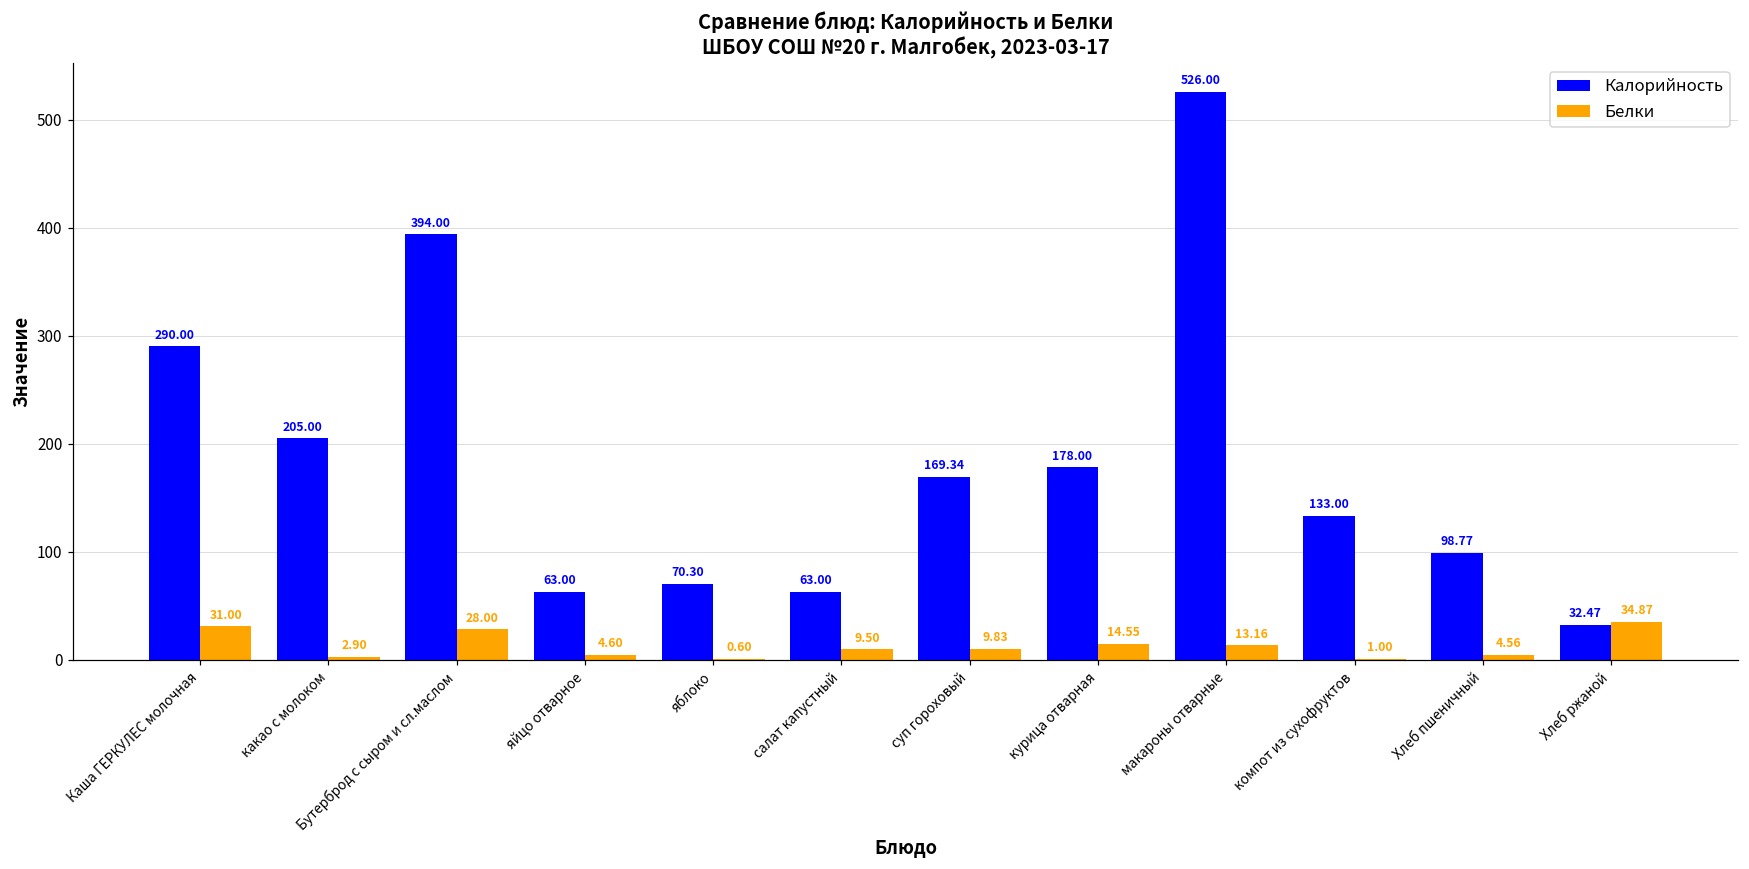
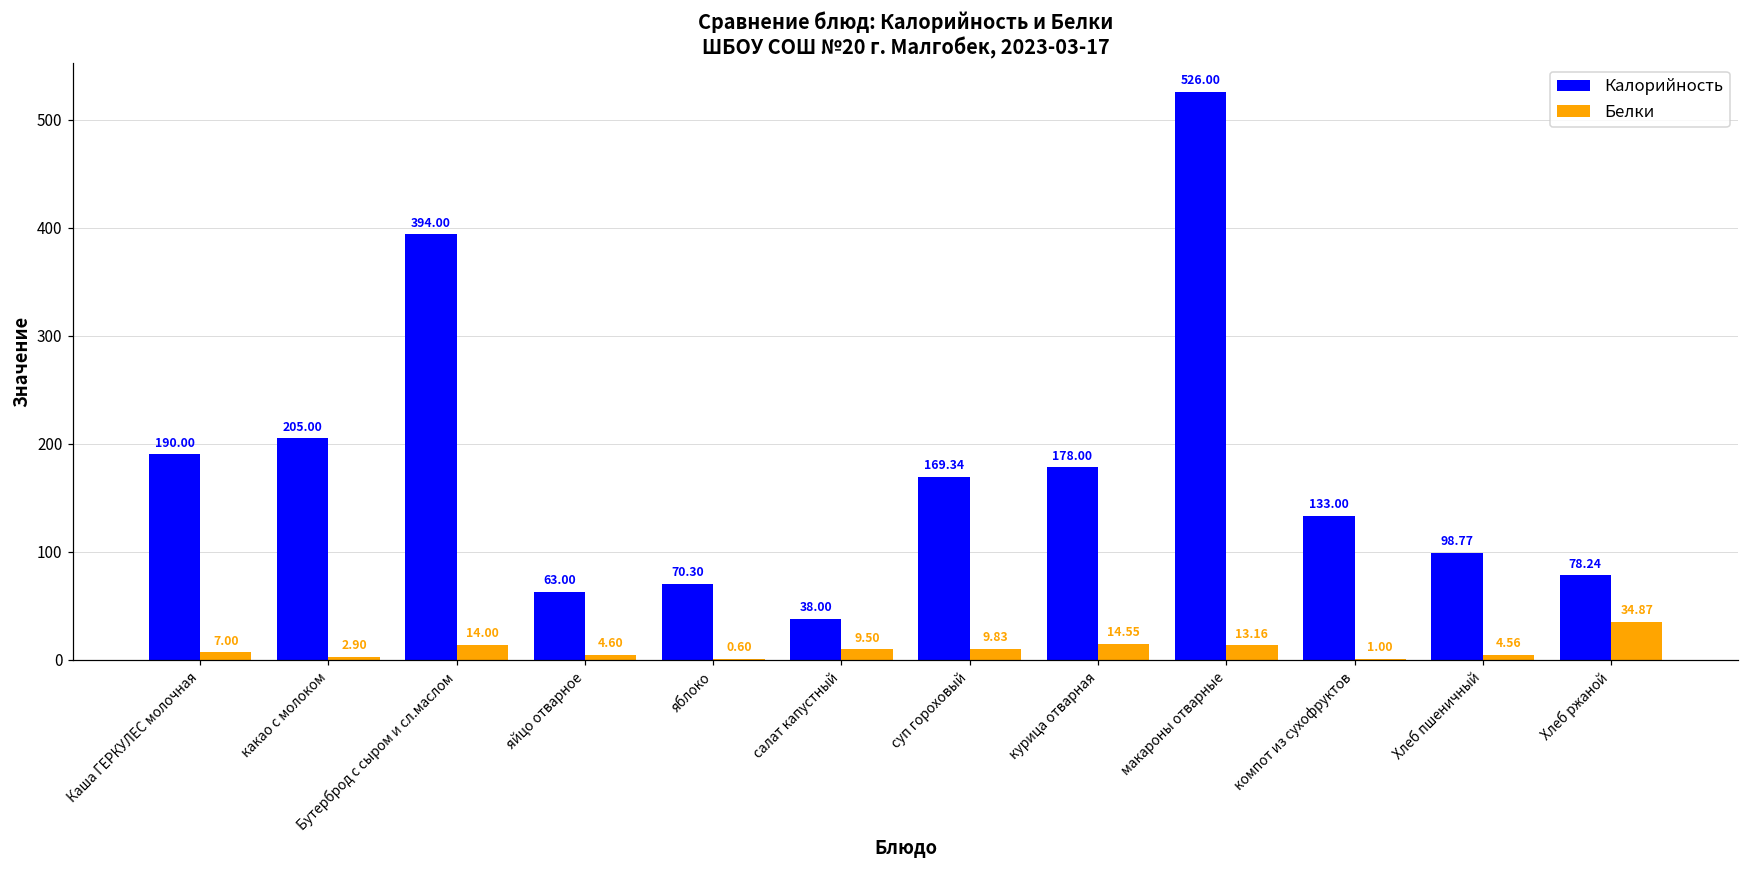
  {
    "Калорийность": {
-     "Каша ГЕРКУЛЕС молочная": 290.00,
+     "Каша ГЕРКУЛЕС молочная": 190.00,
      "какао с молоком": 205.00,
      "Бутерброд с сыром и сл.маслом": 394.00,
      "яйцо отварное": 63.00,
      "яблоко": 70.30,
-     "салат капустный": 63.00,
+     "салат капустный": 38.00,
      "суп гороховый": 169.34,
      "курица отварная": 178.00,
      "макароны отварные": 526.00,
      "компот из сухофруктов": 133.00,
      "Хлеб пшеничный": 98.77,
-     "Хлеб ржаной": 32.47
+     "Хлеб ржаной": 78.24
    },
    "Белки": {
-     "Каша ГЕРКУЛЕС молочная": 31.00,
+     "Каша ГЕРКУЛЕС молочная": 7.00,
      "какао с молоком": 2.90,
-     "Бутерброд с сыром и сл.маслом": 28.00,
+     "Бутерброд с сыром и сл.маслом": 14.00,
      "яйцо отварное": 4.60,
      "яблоко": 0.60,
      "салат капустный": 9.50,
      "суп гороховый": 9.83,
      "курица отварная": 14.55,
      "макароны отварные": 13.16,
      "компот из сухофруктов": 1.00,
      "Хлеб пшеничный": 4.56,
      "Хлеб ржаной": 34.87
    }
  }
